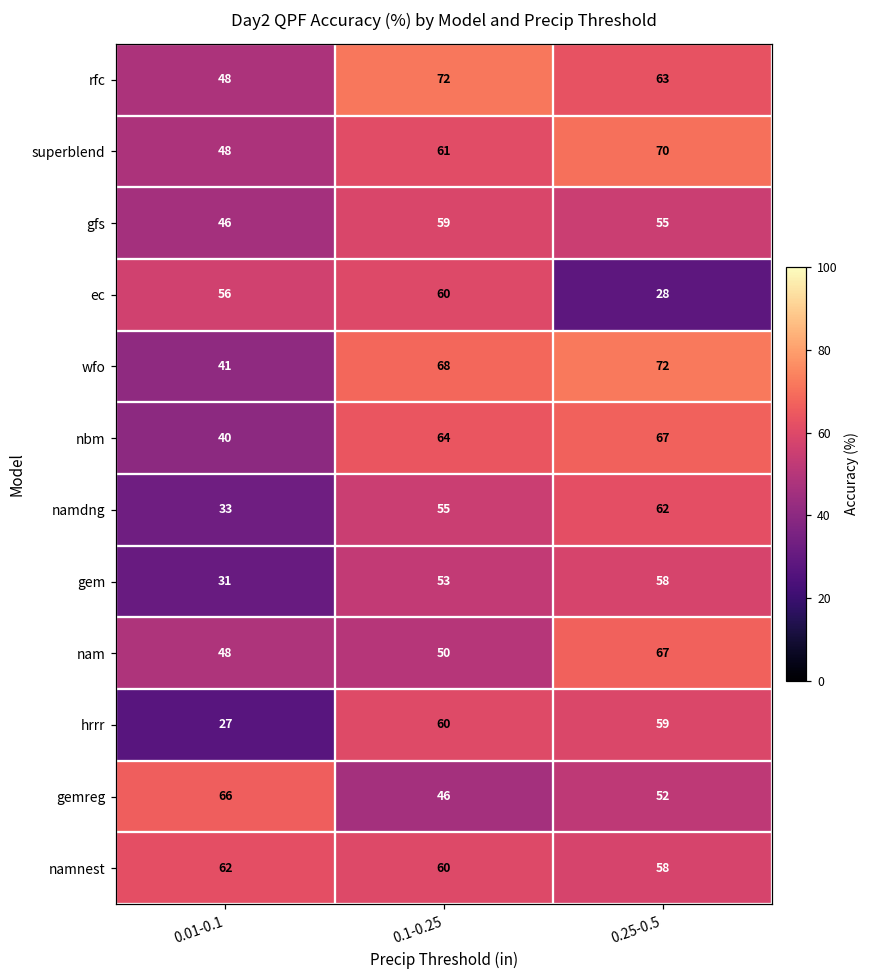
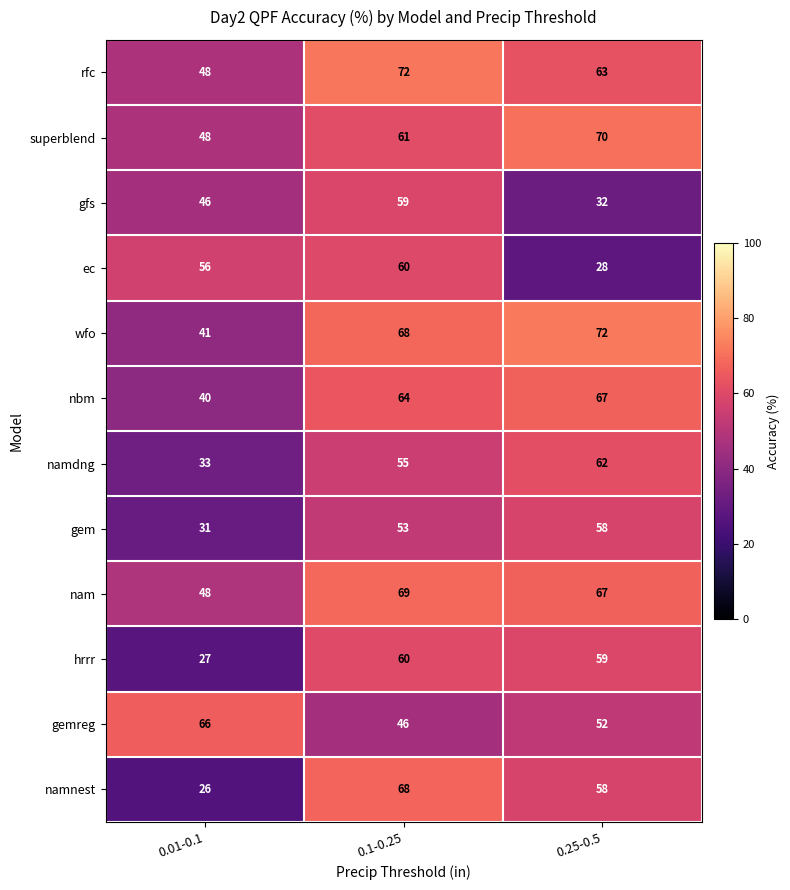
  {
    "rfc": {
      "0.01-0.1": 48,
      "0.1-0.25": 72,
      "0.25-0.5": 63
    },
    "superblend": {
      "0.01-0.1": 48,
      "0.1-0.25": 61,
      "0.25-0.5": 70
    },
    "gfs": {
      "0.01-0.1": 46,
      "0.1-0.25": 59,
-     "0.25-0.5": 55
+     "0.25-0.5": 32
    },
    "ec": {
      "0.01-0.1": 56,
      "0.1-0.25": 60,
      "0.25-0.5": 28
    },
    "wfo": {
      "0.01-0.1": 41,
      "0.1-0.25": 68,
      "0.25-0.5": 72
    },
    "nbm": {
      "0.01-0.1": 40,
      "0.1-0.25": 64,
      "0.25-0.5": 67
    },
    "namdng": {
      "0.01-0.1": 33,
      "0.1-0.25": 55,
      "0.25-0.5": 62
    },
    "gem": {
      "0.01-0.1": 31,
      "0.1-0.25": 53,
      "0.25-0.5": 58
    },
    "nam": {
      "0.01-0.1": 48,
-     "0.1-0.25": 50,
+     "0.1-0.25": 69,
      "0.25-0.5": 67
    },
    "hrrr": {
      "0.01-0.1": 27,
      "0.1-0.25": 60,
      "0.25-0.5": 59
    },
    "gemreg": {
      "0.01-0.1": 66,
      "0.1-0.25": 46,
      "0.25-0.5": 52
    },
    "namnest": {
-     "0.01-0.1": 62,
-     "0.1-0.25": 60,
+     "0.01-0.1": 26,
+     "0.1-0.25": 68,
      "0.25-0.5": 58
    }
  }
